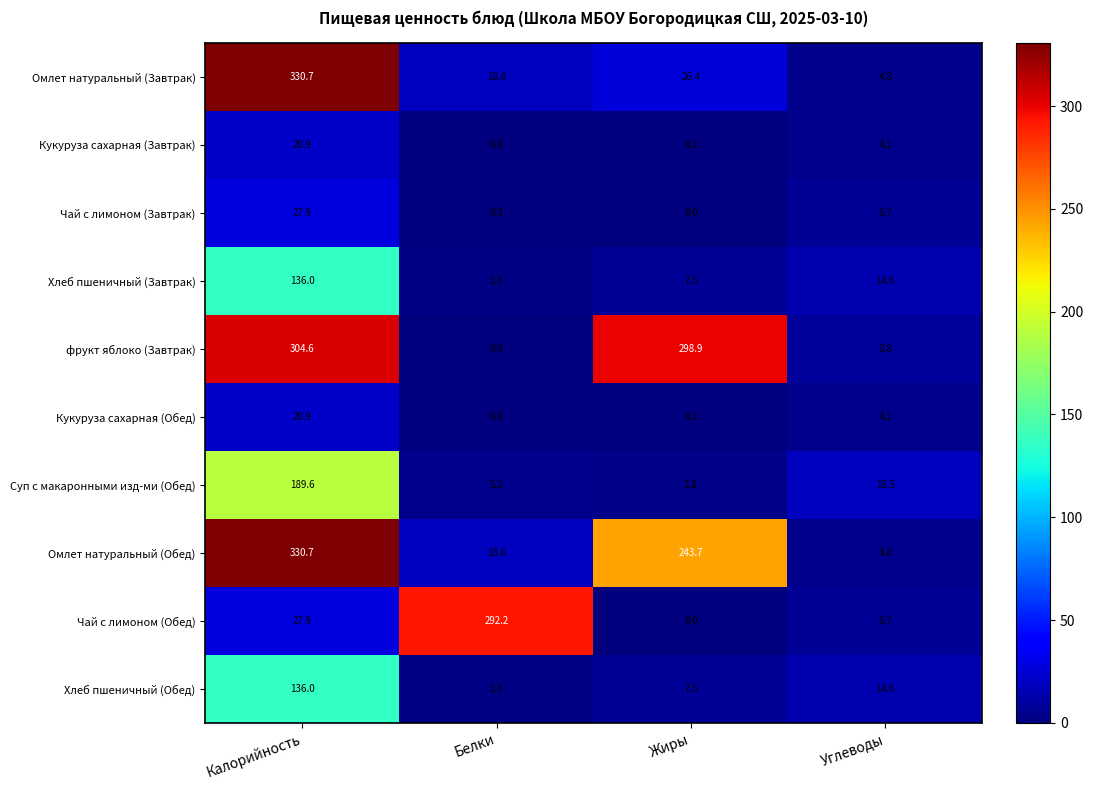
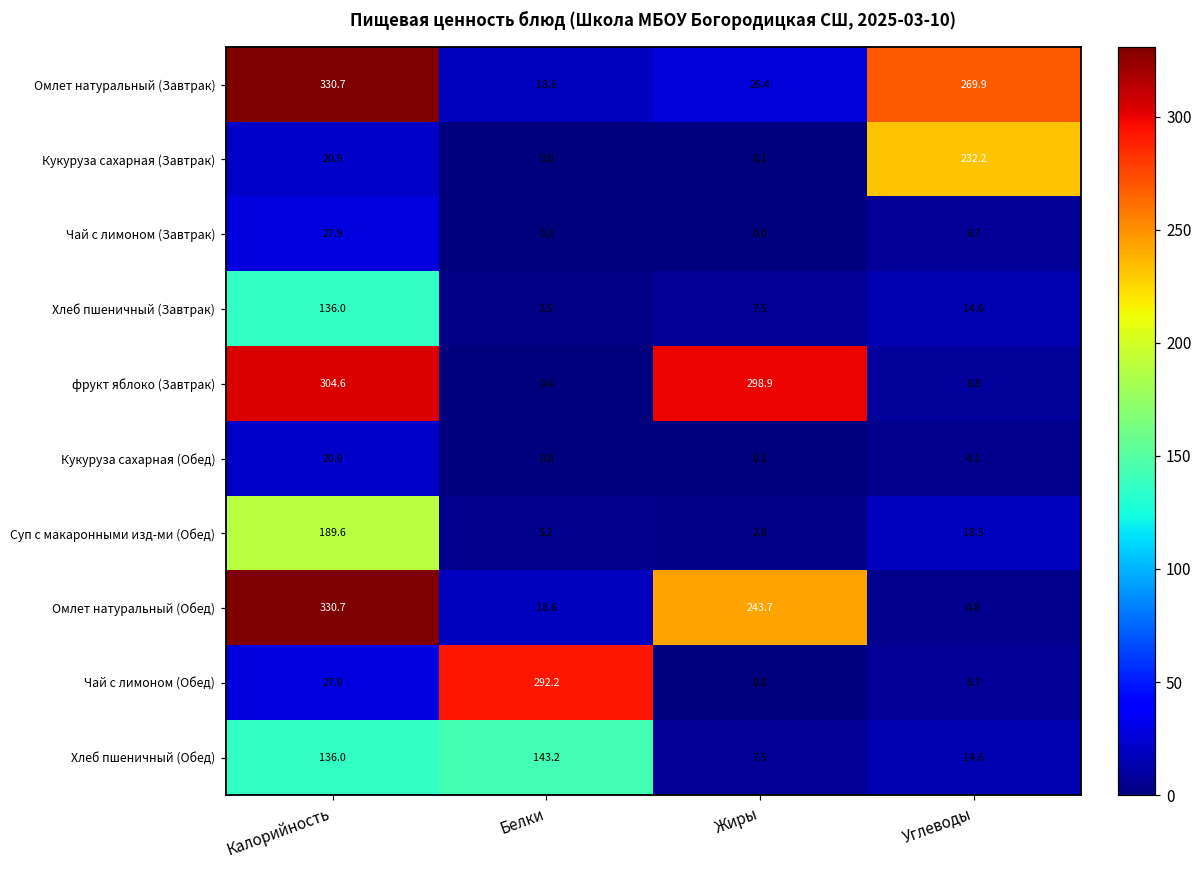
  {
    "Омлет натуральный (Завтрак)": {
      "Калорийность": 330.7,
      "Белки": 18.6,
      "Жиры": 26.4,
-     "Углеводы": 4.8
+     "Углеводы": 269.9
    },
    "Кукуруза сахарная (Завтрак)": {
      "Калорийность": 20.9,
      "Белки": 0.8,
      "Жиры": 0.1,
-     "Углеводы": 4.1
+     "Углеводы": 232.2
    },
    "Чай с лимоном (Завтрак)": {
      "Калорийность": 27.9,
      "Белки": 0.3,
      "Жиры": 0.0,
      "Углеводы": 6.7
    },
    "Хлеб пшеничный (Завтрак)": {
      "Калорийность": 136.0,
      "Белки": 2.5,
      "Жиры": 7.5,
      "Углеводы": 14.6
    },
    "фрукт яблоко (Завтрак)": {
      "Калорийность": 304.6,
      "Белки": 0.4,
      "Жиры": 298.9,
      "Углеводы": 8.8
    },
    "Кукуруза сахарная (Обед)": {
      "Калорийность": 20.9,
      "Белки": 0.8,
      "Жиры": 0.1,
      "Углеводы": 4.1
    },
    "Суп с макаронными изд-ми (Обед)": {
      "Калорийность": 189.6,
      "Белки": 5.2,
      "Жиры": 2.8,
      "Углеводы": 18.5
    },
    "Омлет натуральный (Обед)": {
      "Калорийность": 330.7,
      "Белки": 18.6,
      "Жиры": 243.7,
      "Углеводы": 4.8
    },
    "Чай с лимоном (Обед)": {
      "Калорийность": 27.9,
      "Белки": 292.2,
      "Жиры": 0.0,
      "Углеводы": 6.7
    },
    "Хлеб пшеничный (Обед)": {
      "Калорийность": 136.0,
-     "Белки": 2.5,
+     "Белки": 143.2,
      "Жиры": 7.5,
      "Углеводы": 14.6
    }
  }
